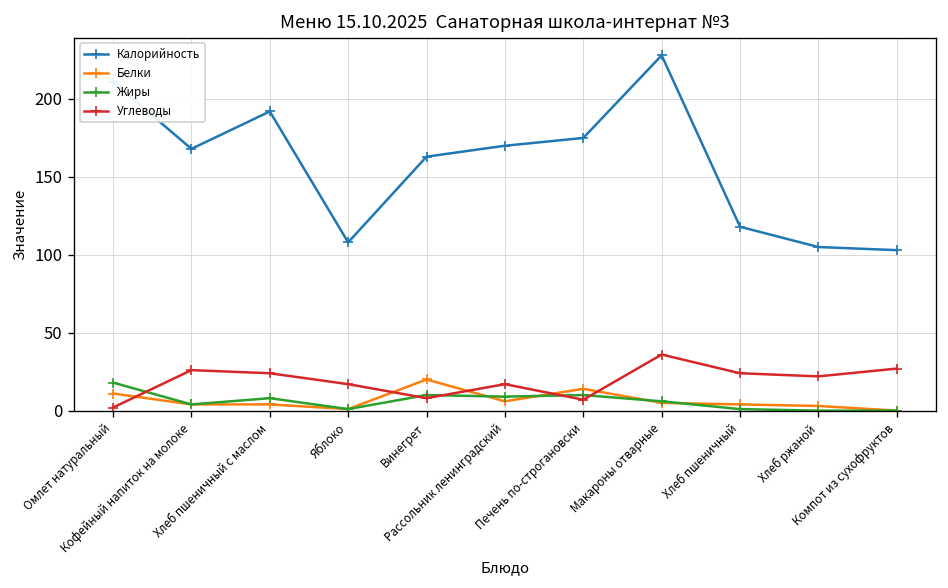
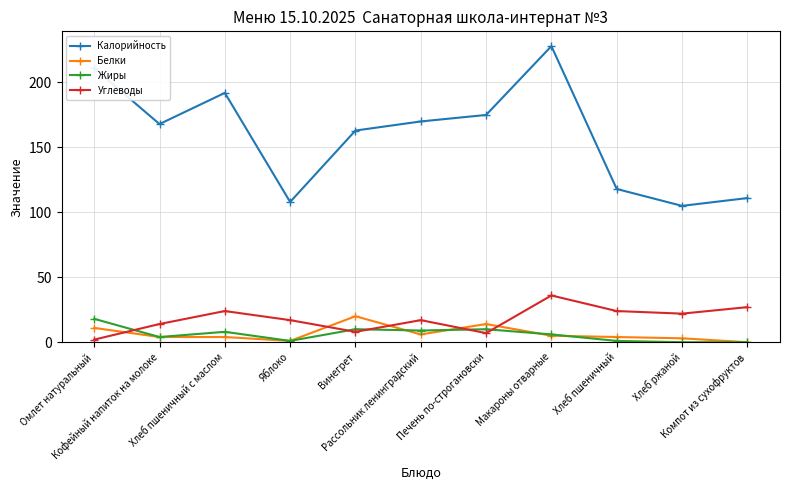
  {
    "Калорийность": {
      "Кофейный напиток на молоке": 168,
      "Хлеб пшеничный с маслом": 192,
      "Яблоко": 108,
      "Винегрет": 163,
      "Рассольник ленинградский": 170,
      "Печень по-строгановски": 175,
      "Макароны отварные": 228,
      "Хлеб пшеничный": 118,
      "Хлеб ржаной": 105,
-     "Компот из сухофруктов": 103
+     "Компот из сухофруктов": 111
    },
    "Белки": {
      "Омлет натуральный": 11,
      "Хлеб пшеничный с маслом": 4,
      "Винегрет": 20,
      "Рассольник ленинградский": 6,
      "Печень по-строгановски": 14,
      "Хлеб пшеничный": 4,
      "Хлеб ржаной": 3
    },
    "Жиры": {
      "Омлет натуральный": 18,
      "Хлеб пшеничный с маслом": 8,
      "Винегрет": 10,
      "Рассольник ленинградский": 9,
      "Печень по-строгановски": 10,
      "Хлеб пшеничный": 1,
      "Хлеб ржаной": 0
    },
    "Углеводы": {
      "Омлет натуральный": 2,
-     "Кофейный напиток на молоке": 26,
+     "Кофейный напиток на молоке": 14,
      "Хлеб пшеничный с маслом": 24,
      "Яблоко": 17,
      "Винегрет": 8,
      "Рассольник ленинградский": 17,
      "Печень по-строгановски": 7,
      "Макароны отварные": 36,
      "Хлеб пшеничный": 24,
      "Хлеб ржаной": 22,
      "Компот из сухофруктов": 27
    }
  }
